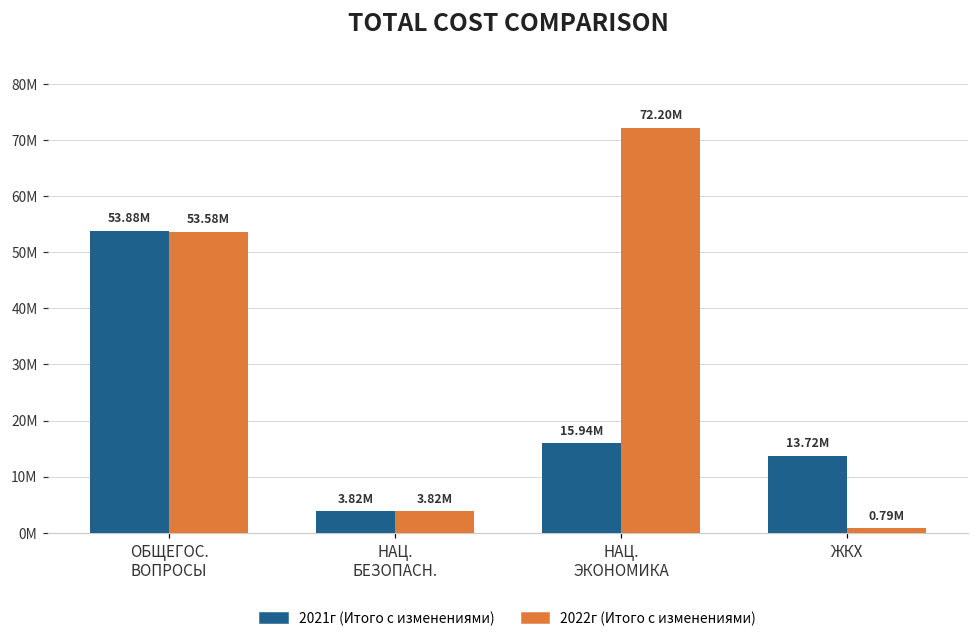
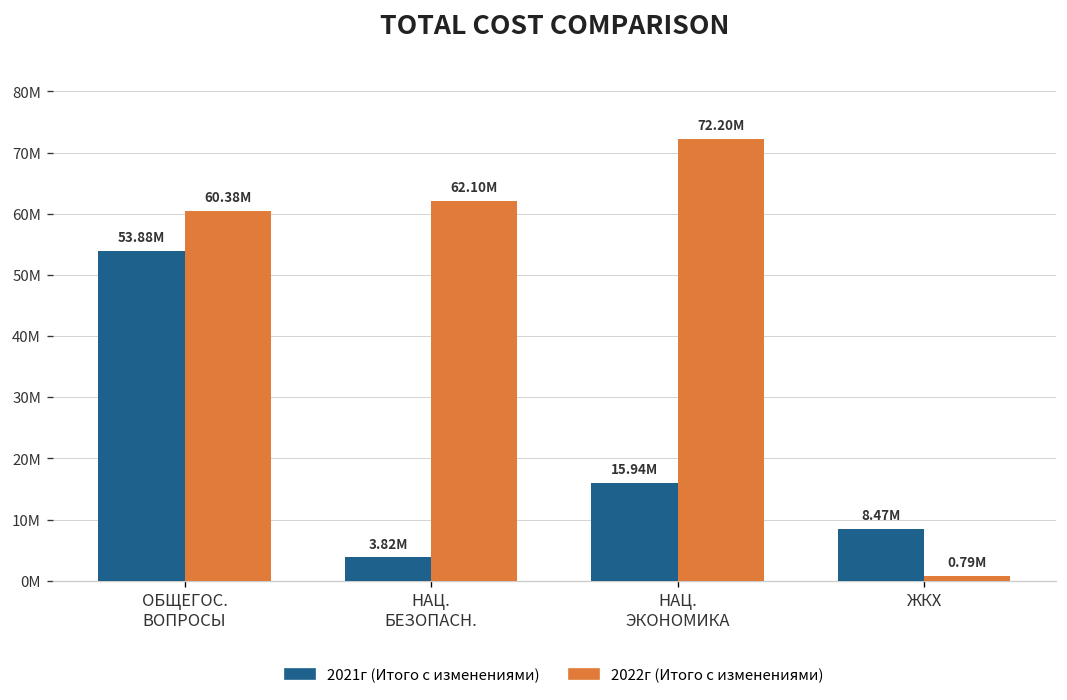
  {
    "2021г (Итого с изменениями)": {
      "ОБЩЕГОС. ВОПРОСЫ": "53.88M",
      "НАЦ. БЕЗОПАСН.": "3.82M",
      "НАЦ. ЭКОНОМИКА": "15.94M",
-     "ЖКХ": "13.72M"
+     "ЖКХ": "8.47M"
    },
    "2022г (Итого с изменениями)": {
-     "ОБЩЕГОС. ВОПРОСЫ": "53.58M",
-     "НАЦ. БЕЗОПАСН.": "3.82M",
+     "ОБЩЕГОС. ВОПРОСЫ": "60.38M",
+     "НАЦ. БЕЗОПАСН.": "62.10M",
      "НАЦ. ЭКОНОМИКА": "72.20M",
      "ЖКХ": "0.79M"
    }
  }
